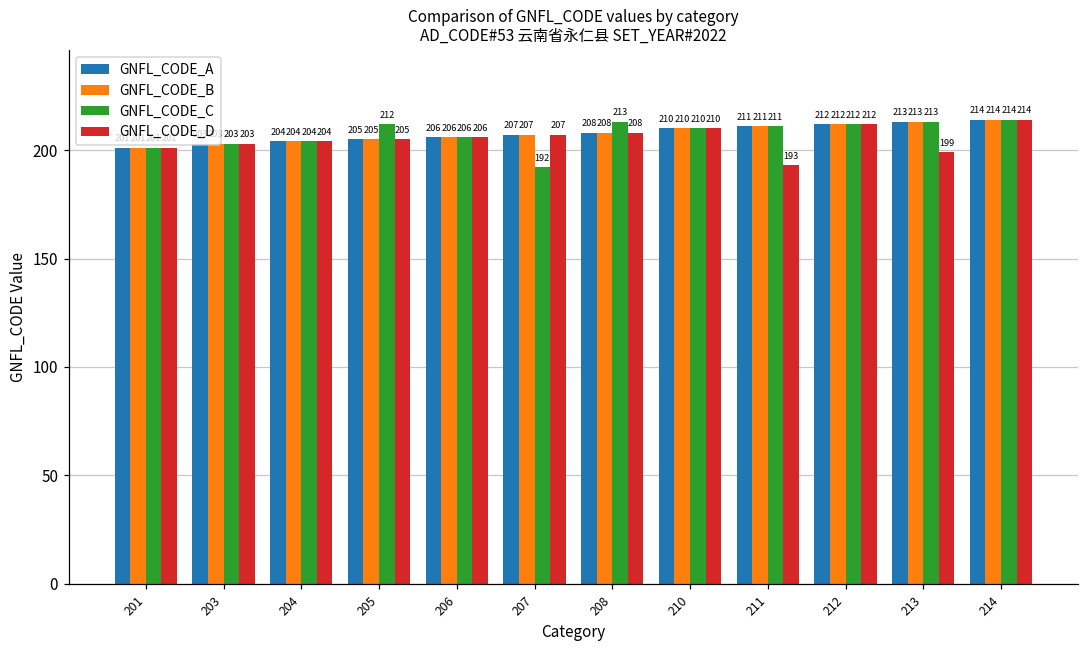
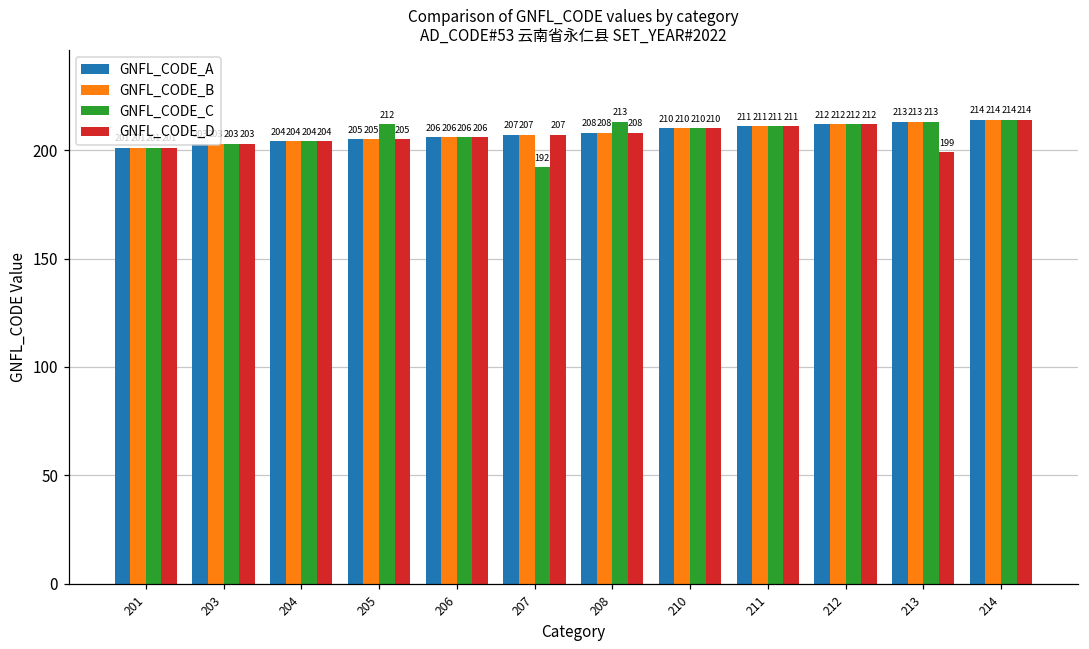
  {
    "GNFL_CODE_A": {
      "204": 204,
      "205": 205,
      "206": 206,
      "207": 207,
      "208": 208,
      "210": 210,
      "211": 211,
      "212": 212,
      "213": 213,
      "214": 214
    },
    "GNFL_CODE_B": {
      "204": 204,
      "205": 205,
      "206": 206,
      "207": 207,
      "208": 208,
      "210": 210,
      "211": 211,
      "212": 212,
      "213": 213,
      "214": 214
    },
    "GNFL_CODE_C": {
      "203": 203,
      "204": 204,
      "205": 212,
      "206": 206,
      "207": 192,
      "208": 213,
      "210": 210,
      "211": 211,
      "212": 212,
      "213": 213,
      "214": 214
    },
    "GNFL_CODE_D": {
      "203": 203,
      "204": 204,
      "205": 205,
      "206": 206,
      "207": 207,
      "208": 208,
      "210": 210,
-     "211": 193,
+     "211": 211,
      "212": 212,
      "213": 199,
      "214": 214
    }
  }
